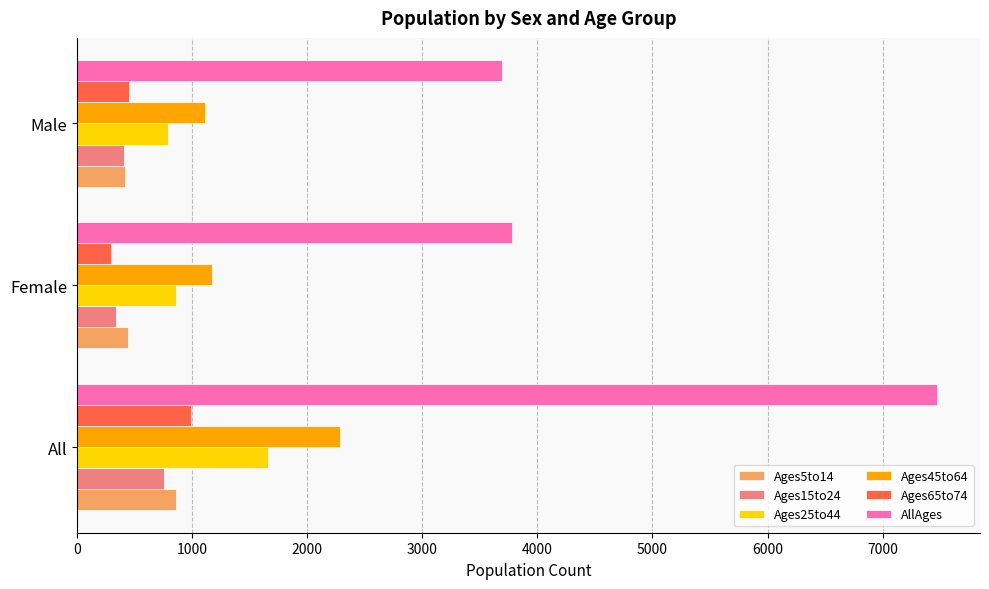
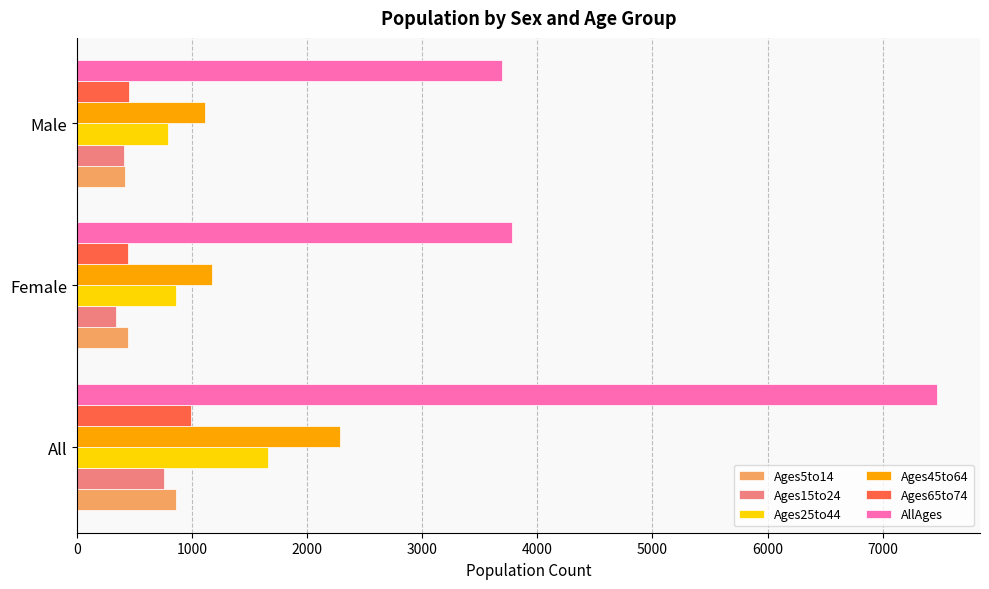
  {
    "Ages65to74": {
      "Male": 460,
-     "Female": 300,
+     "Female": 450,
      "All": 990
    }
  }
